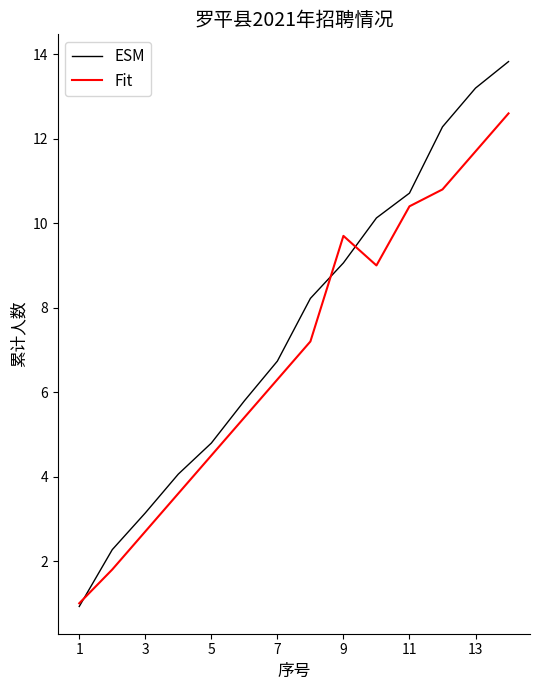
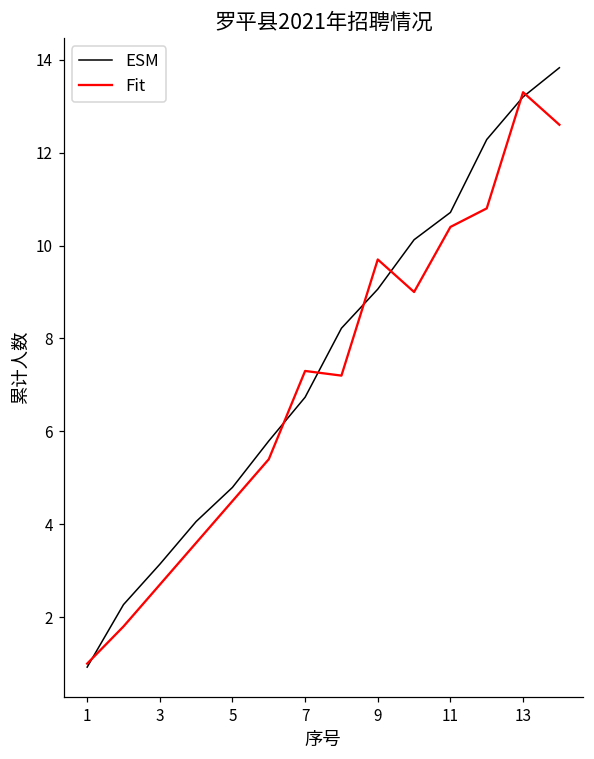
  {
    "ESM": {
      "1": 0.9,
      "3": 3.1,
      "5": 4.8,
      "7": 6.7,
      "9": 9.1,
      "11": 10.7,
      "13": 13.2
    },
    "Fit": {
      "1": 1.0,
      "3": 2.7,
      "5": 4.5,
-     "7": 6.3,
+     "7": 7.3,
      "9": 9.7,
      "11": 10.4,
-     "13": 11.7
+     "13": 13.3
    }
  }
